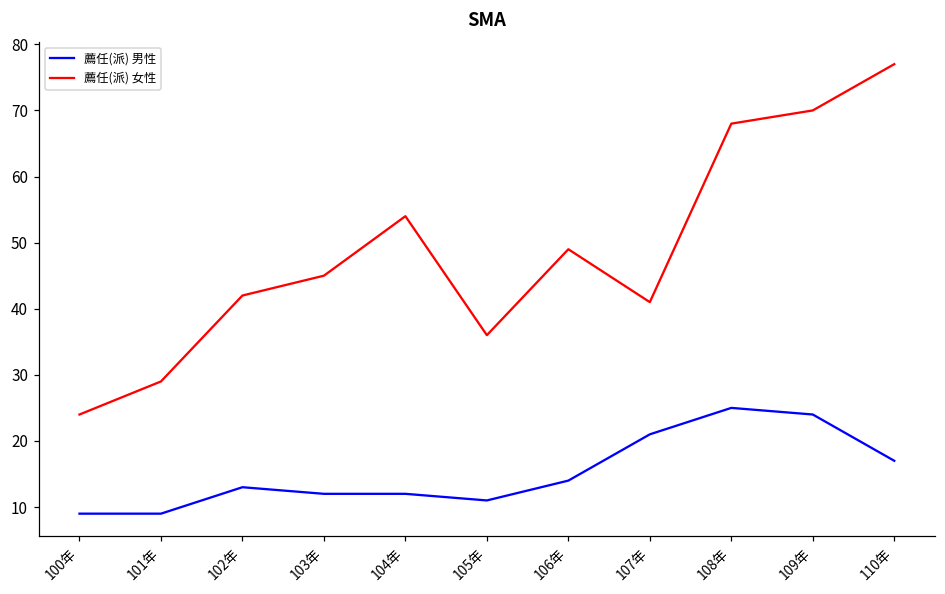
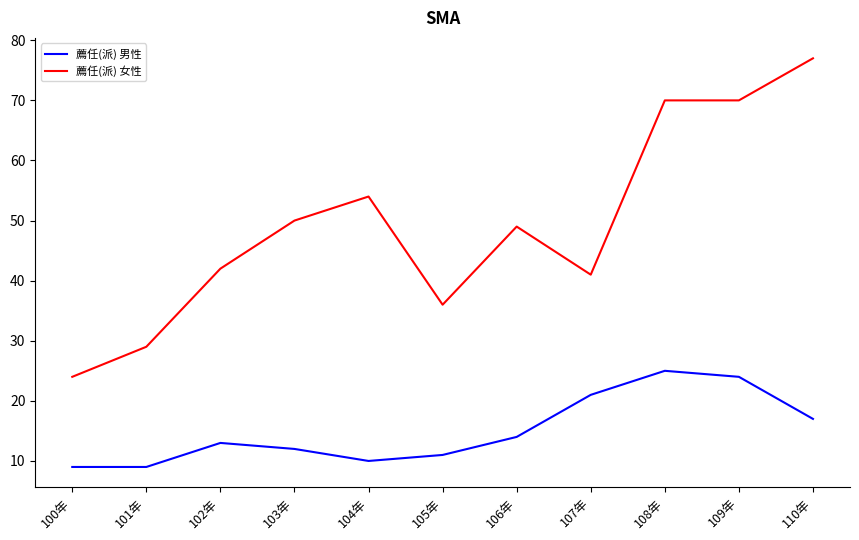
  {
    "薦任(派) 男性": {
      "100年": 9,
      "101年": 9,
      "102年": 13,
      "103年": 12,
-     "104年": 12,
+     "104年": 10,
      "105年": 11,
      "106年": 14,
      "107年": 21,
      "108年": 25,
      "109年": 24,
      "110年": 17
    },
    "薦任(派) 女性": {
      "100年": 24,
      "101年": 29,
      "102年": 42,
-     "103年": 45,
+     "103年": 50,
      "104年": 54,
      "105年": 36,
      "106年": 49,
      "107年": 41,
-     "108年": 68,
+     "108年": 70,
      "109年": 70,
      "110年": 77
    }
  }
